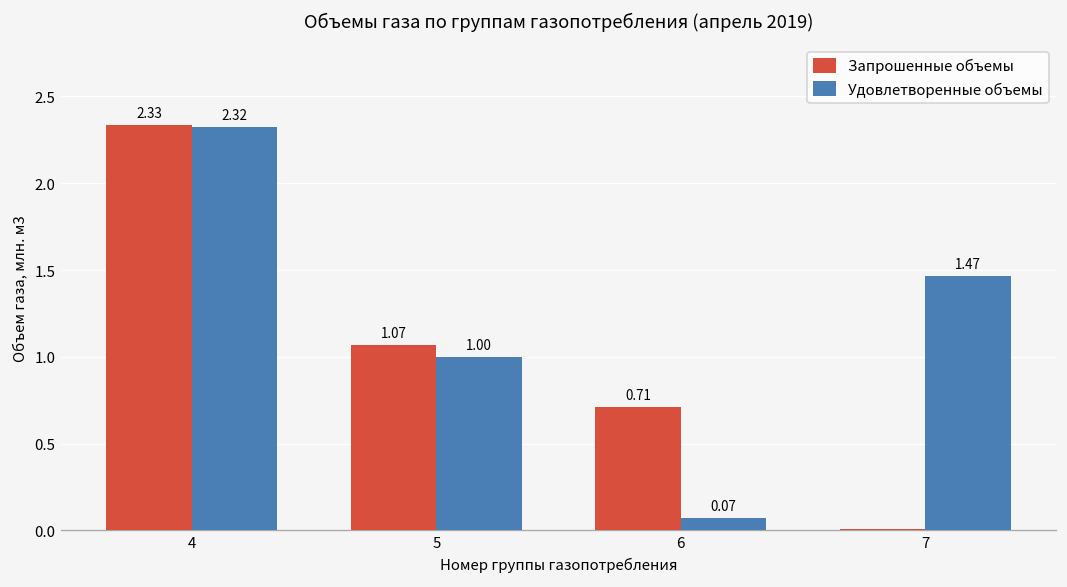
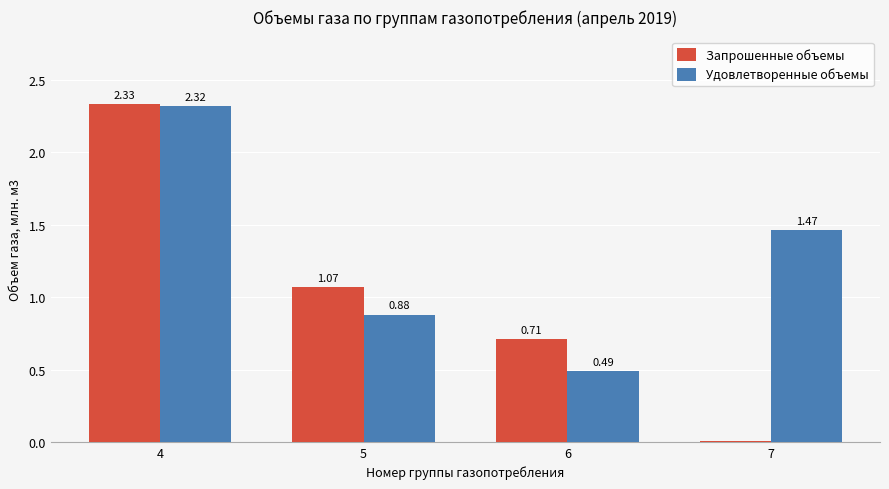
  {
    "Запрошенные объемы": {
      "4": 2.33,
      "5": 1.07,
      "6": 0.71
    },
    "Удовлетворенные объемы": {
      "4": 2.32,
-     "5": 1.00,
-     "6": 0.07,
+     "5": 0.88,
+     "6": 0.49,
      "7": 1.47
    }
  }
